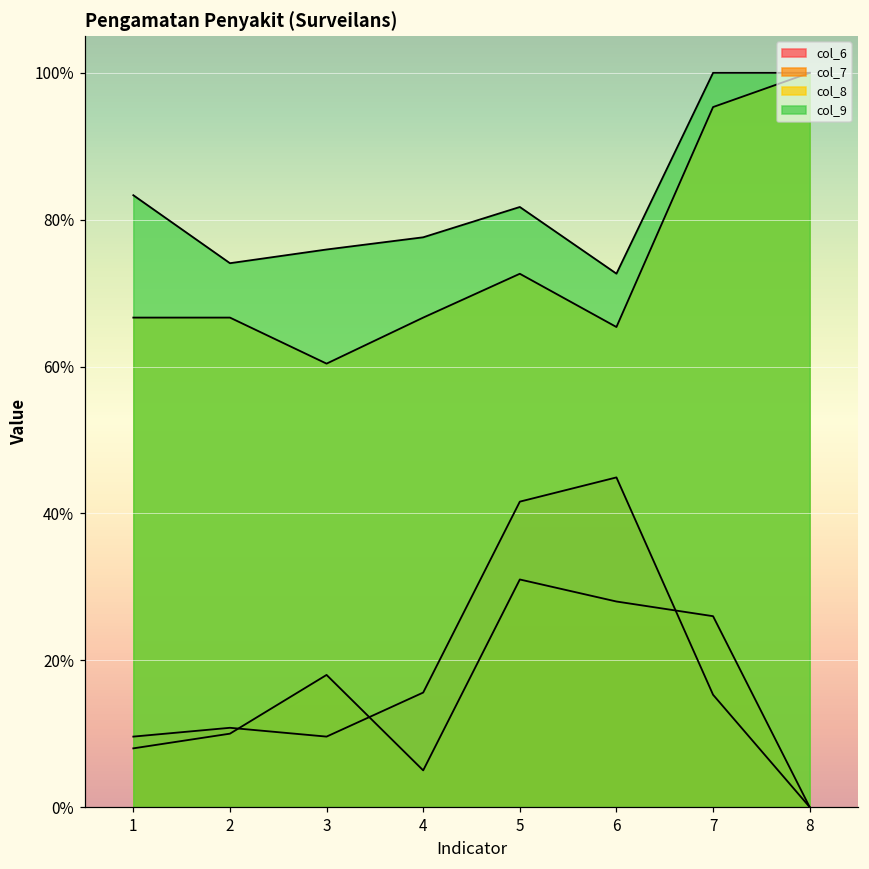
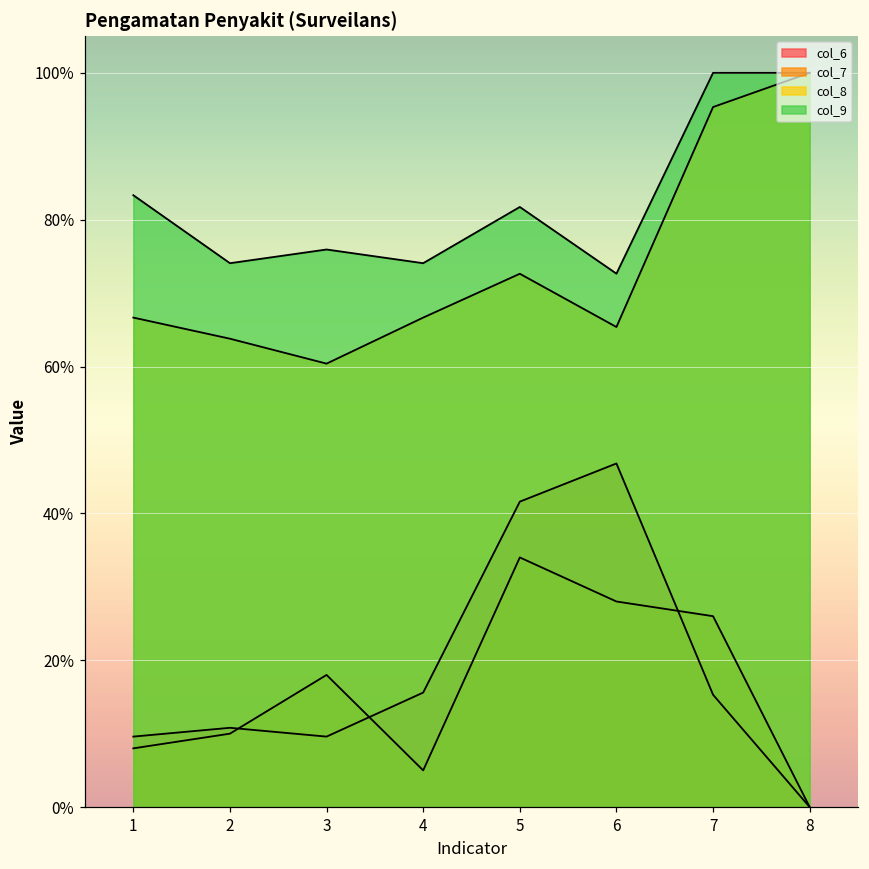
  {
    "col_6": {
      "1": "10%",
      "2": "11%",
      "3": "10%",
      "4": "16%",
      "5": "42%",
-     "6": "45%",
+     "6": "47%",
      "7": "15%"
    },
    "col_7": {
      "1": "8%",
      "2": "10%",
      "3": "18%",
      "4": "5%",
-     "5": "31%",
+     "5": "34%",
      "6": "28%",
      "7": "26%"
    },
    "col_8": {
      "1": "67%",
-     "2": "67%",
+     "2": "64%",
      "3": "60%",
      "4": "67%",
      "5": "73%",
      "6": "65%",
      "7": "95%"
    },
    "col_9": {
      "1": "83%",
      "2": "74%",
      "3": "76%",
-     "4": "78%",
+     "4": "74%",
      "5": "82%",
      "6": "73%",
      "7": "100%"
    }
  }
